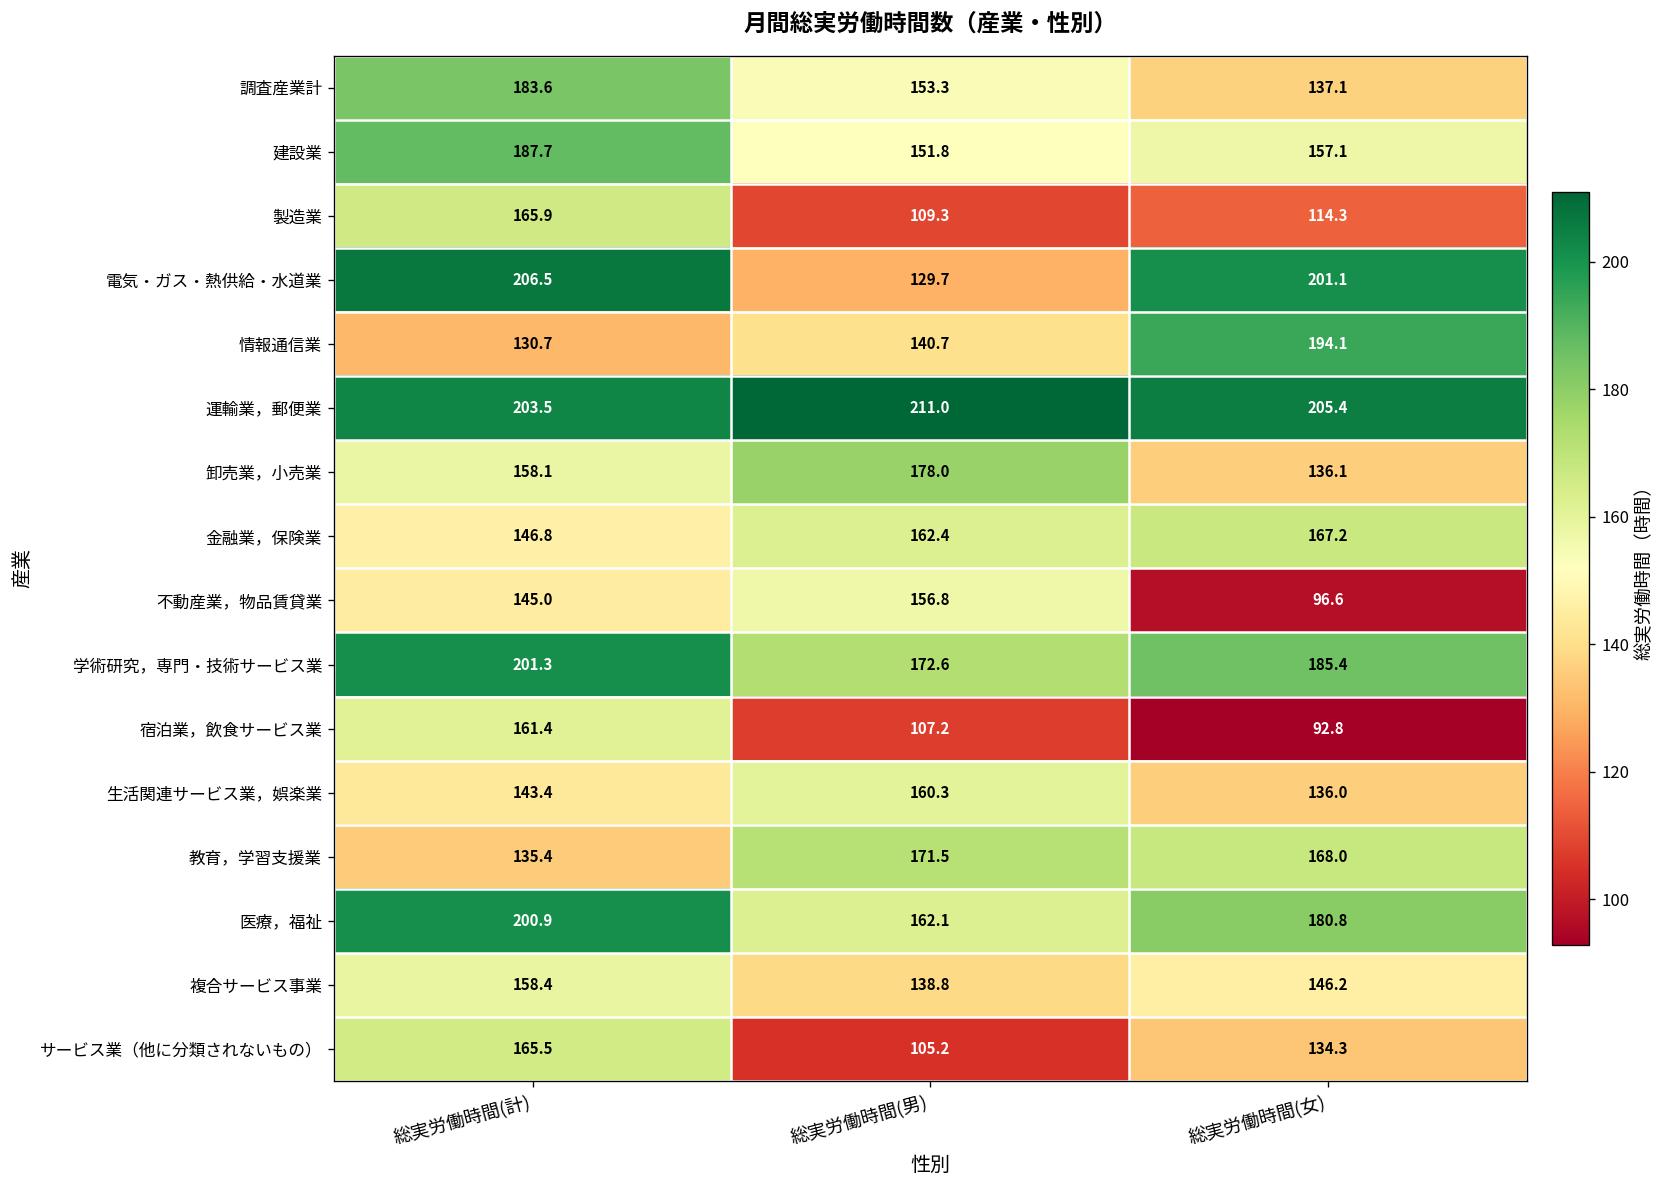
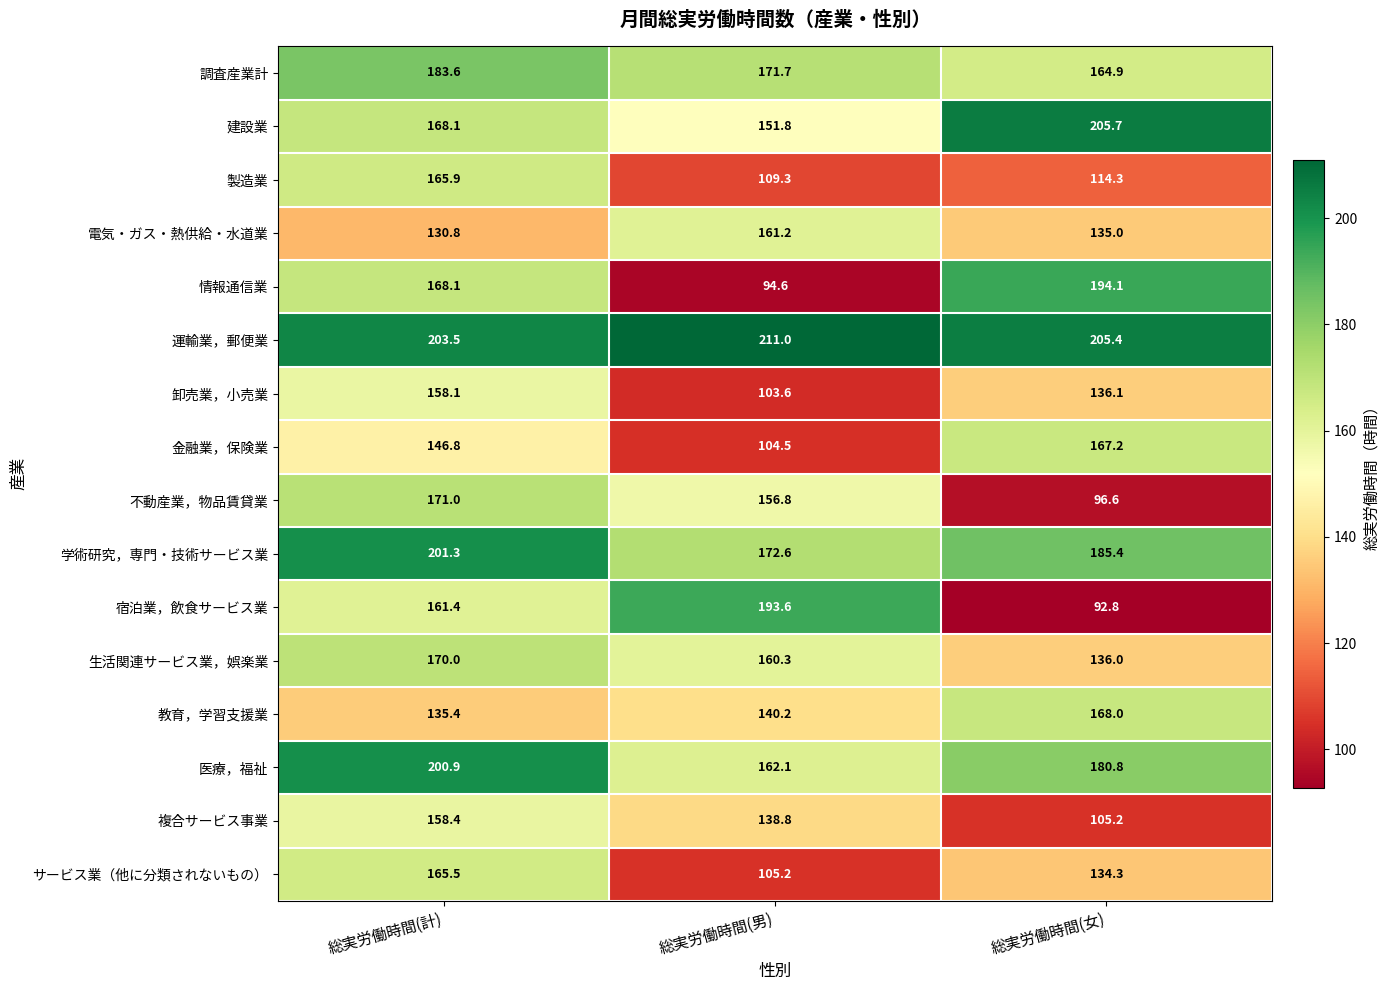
  {
    "調査産業計": {
      "総実労働時間(計)": 183.6,
-     "総実労働時間(男)": 153.3,
-     "総実労働時間(女)": 137.1
+     "総実労働時間(男)": 171.7,
+     "総実労働時間(女)": 164.9
    },
    "建設業": {
-     "総実労働時間(計)": 187.7,
+     "総実労働時間(計)": 168.1,
      "総実労働時間(男)": 151.8,
-     "総実労働時間(女)": 157.1
+     "総実労働時間(女)": 205.7
    },
    "製造業": {
      "総実労働時間(計)": 165.9,
      "総実労働時間(男)": 109.3,
      "総実労働時間(女)": 114.3
    },
    "電気・ガス・熱供給・水道業": {
-     "総実労働時間(計)": 206.5,
-     "総実労働時間(男)": 129.7,
-     "総実労働時間(女)": 201.1
+     "総実労働時間(計)": 130.8,
+     "総実労働時間(男)": 161.2,
+     "総実労働時間(女)": 135.0
    },
    "情報通信業": {
-     "総実労働時間(計)": 130.7,
-     "総実労働時間(男)": 140.7,
+     "総実労働時間(計)": 168.1,
+     "総実労働時間(男)": 94.6,
      "総実労働時間(女)": 194.1
    },
    "運輸業，郵便業": {
      "総実労働時間(計)": 203.5,
      "総実労働時間(男)": 211.0,
      "総実労働時間(女)": 205.4
    },
    "卸売業，小売業": {
      "総実労働時間(計)": 158.1,
-     "総実労働時間(男)": 178.0,
+     "総実労働時間(男)": 103.6,
      "総実労働時間(女)": 136.1
    },
    "金融業，保険業": {
      "総実労働時間(計)": 146.8,
-     "総実労働時間(男)": 162.4,
+     "総実労働時間(男)": 104.5,
      "総実労働時間(女)": 167.2
    },
    "不動産業，物品賃貸業": {
-     "総実労働時間(計)": 145.0,
+     "総実労働時間(計)": 171.0,
      "総実労働時間(男)": 156.8,
      "総実労働時間(女)": 96.6
    },
    "学術研究，専門・技術サービス業": {
      "総実労働時間(計)": 201.3,
      "総実労働時間(男)": 172.6,
      "総実労働時間(女)": 185.4
    },
    "宿泊業，飲食サービス業": {
      "総実労働時間(計)": 161.4,
-     "総実労働時間(男)": 107.2,
+     "総実労働時間(男)": 193.6,
      "総実労働時間(女)": 92.8
    },
    "生活関連サービス業，娯楽業": {
-     "総実労働時間(計)": 143.4,
+     "総実労働時間(計)": 170.0,
      "総実労働時間(男)": 160.3,
      "総実労働時間(女)": 136.0
    },
    "教育，学習支援業": {
      "総実労働時間(計)": 135.4,
-     "総実労働時間(男)": 171.5,
+     "総実労働時間(男)": 140.2,
      "総実労働時間(女)": 168.0
    },
    "医療，福祉": {
      "総実労働時間(計)": 200.9,
      "総実労働時間(男)": 162.1,
      "総実労働時間(女)": 180.8
    },
    "複合サービス事業": {
      "総実労働時間(計)": 158.4,
      "総実労働時間(男)": 138.8,
-     "総実労働時間(女)": 146.2
+     "総実労働時間(女)": 105.2
    },
    "サービス業（他に分類されないもの）": {
      "総実労働時間(計)": 165.5,
      "総実労働時間(男)": 105.2,
      "総実労働時間(女)": 134.3
    }
  }
